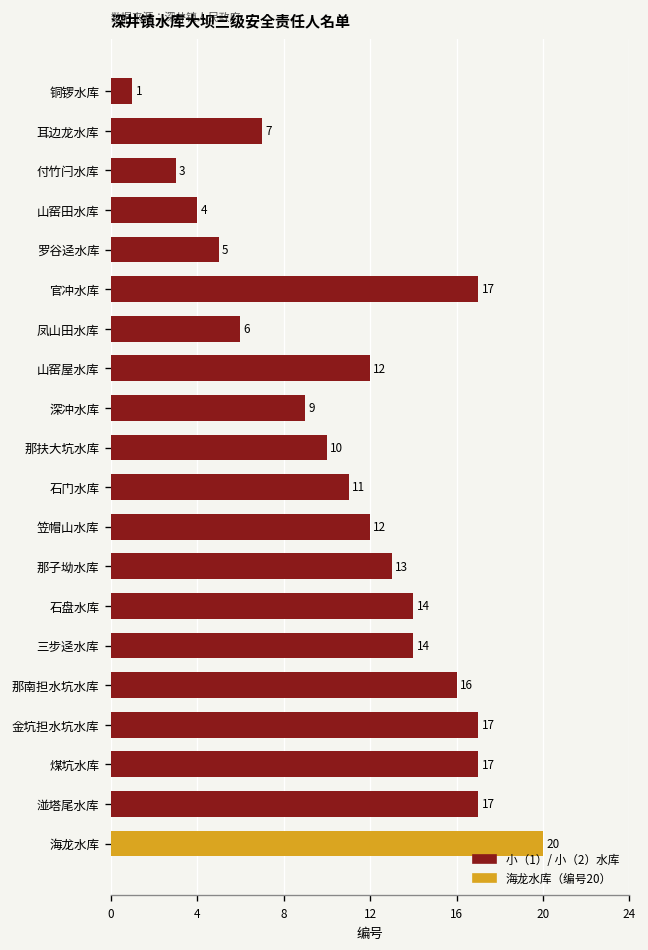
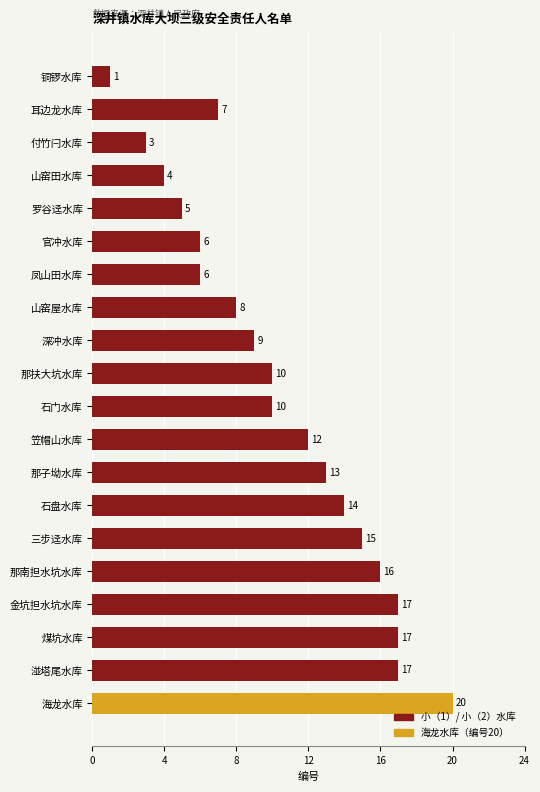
  {
    "铜锣水库": 1,
    "耳边龙水库": 7,
    "付竹闩水库": 3,
    "山窑田水库": 4,
    "罗谷迳水库": 5,
-   "官冲水库": 17,
+   "官冲水库": 6,
    "凤山田水库": 6,
-   "山窑屋水库": 12,
+   "山窑屋水库": 8,
    "深冲水库": 9,
    "那扶大坑水库": 10,
-   "石门水库": 11,
+   "石门水库": 10,
    "笠帽山水库": 12,
    "那子坳水库": 13,
    "石盘水库": 14,
-   "三步迳水库": 14,
+   "三步迳水库": 15,
    "那南担水坑水库": 16,
    "金坑担水坑水库": 17,
    "煤坑水库": 17,
    "湴塔尾水库": 17,
    "海龙水库": 20
  }
